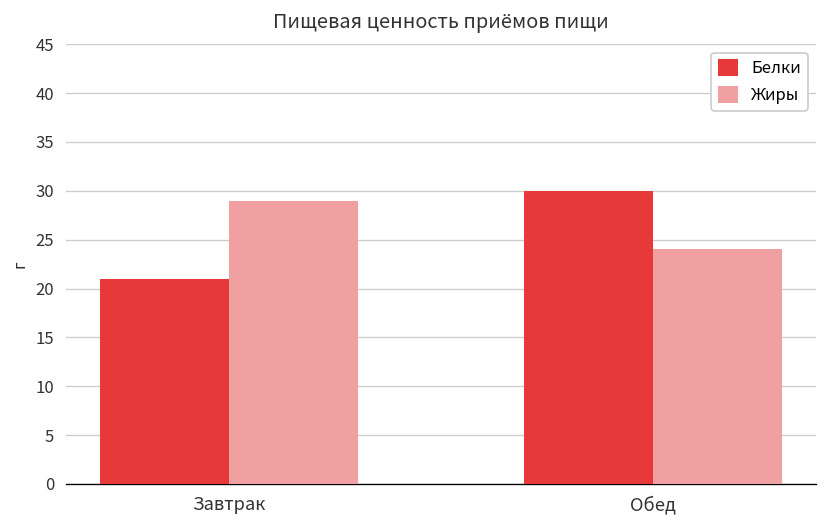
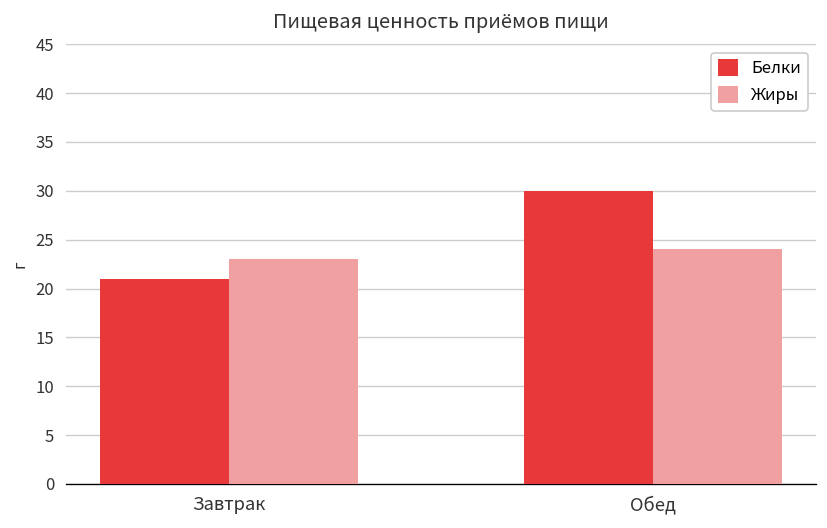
  {
    "Белки": {
      "Завтрак": 21,
      "Обед": 30
    },
    "Жиры": {
-     "Завтрак": 29,
+     "Завтрак": 23,
      "Обед": 24
    }
  }
